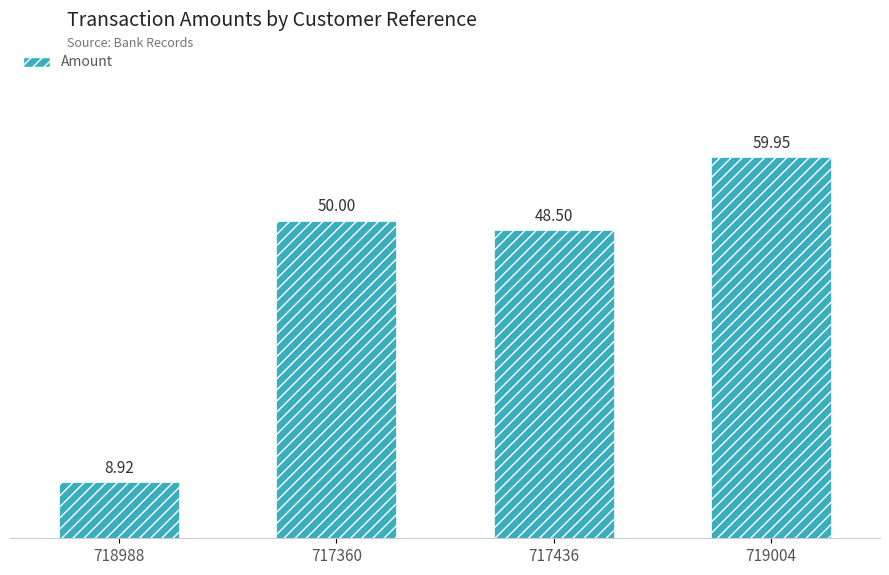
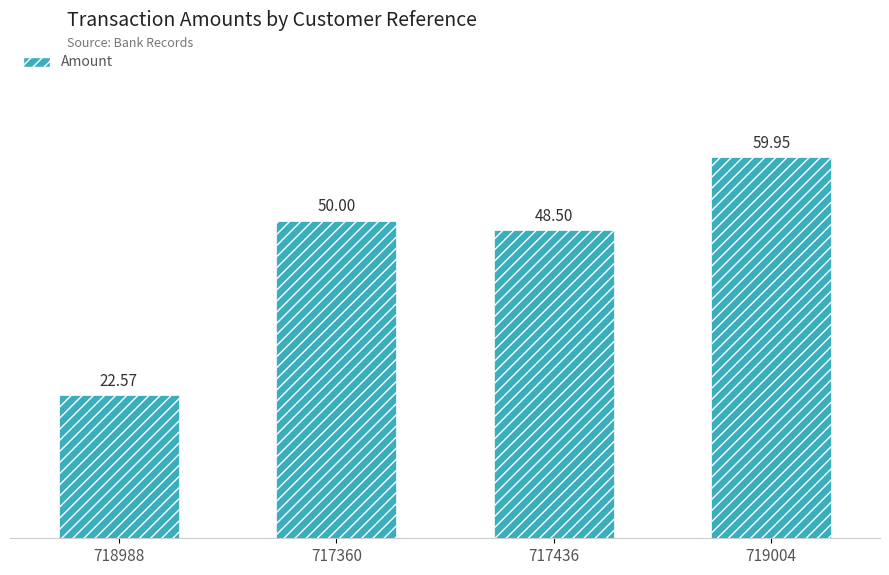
  {
-   "718988": 8.92,
+   "718988": 22.57,
    "717360": 50.00,
    "717436": 48.50,
    "719004": 59.95
  }
